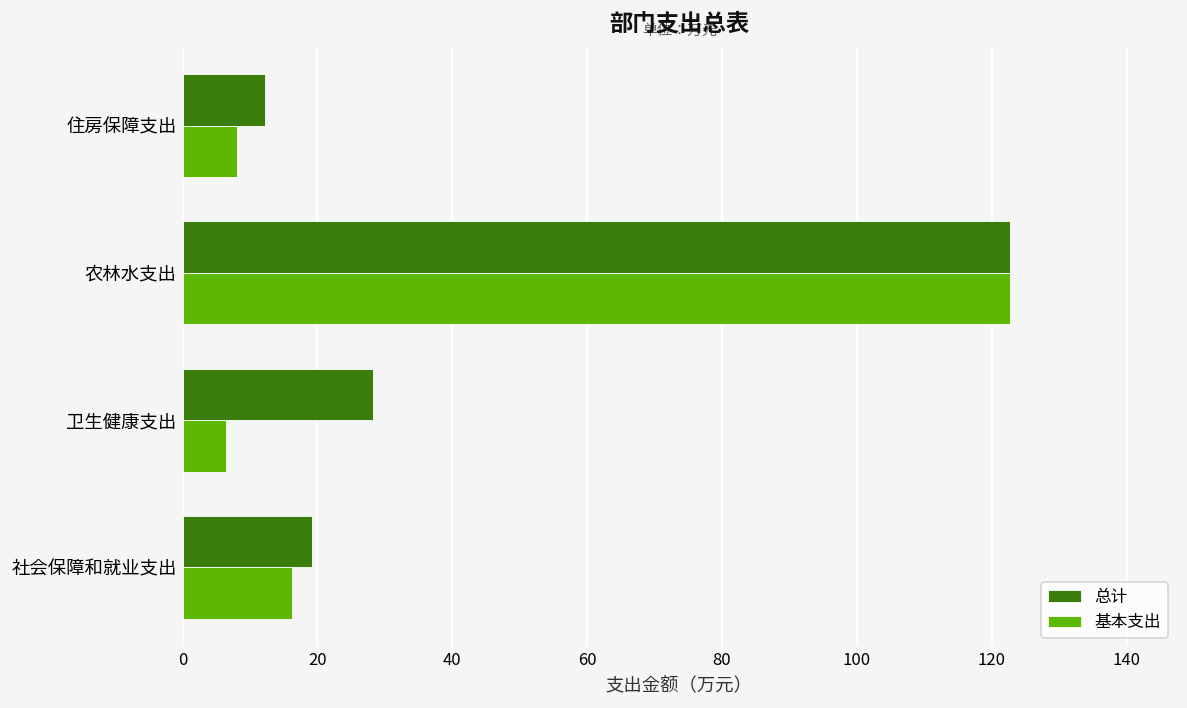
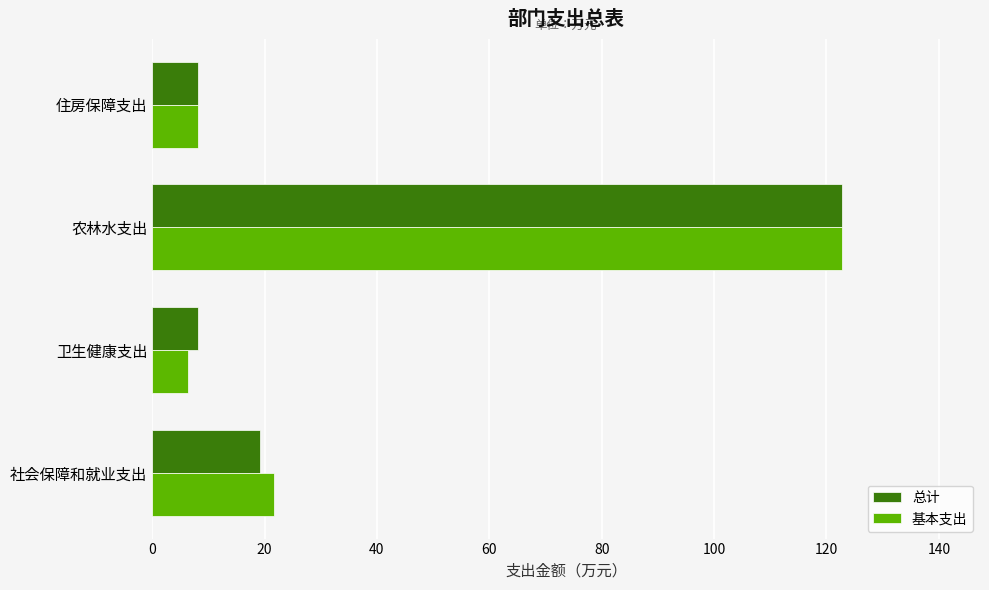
  {
    "总计": {
-     "住房保障支出": 12,
+     "住房保障支出": 8,
      "农林水支出": 123,
-     "卫生健康支出": 28,
+     "卫生健康支出": 8,
      "社会保障和就业支出": 19
    },
    "基本支出": {
      "住房保障支出": 8,
      "农林水支出": 123,
      "卫生健康支出": 6,
-     "社会保障和就业支出": 16
+     "社会保障和就业支出": 22
    }
  }
